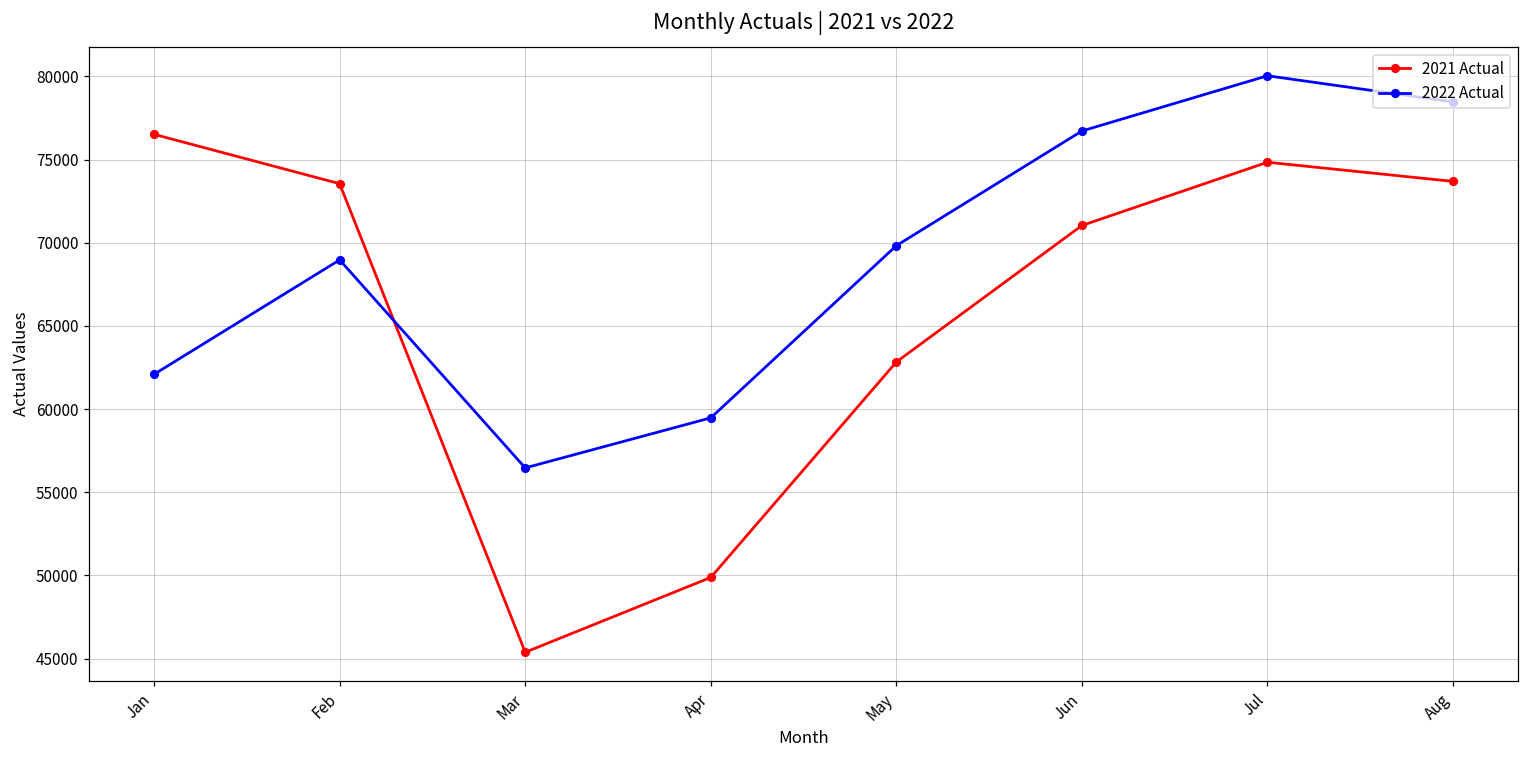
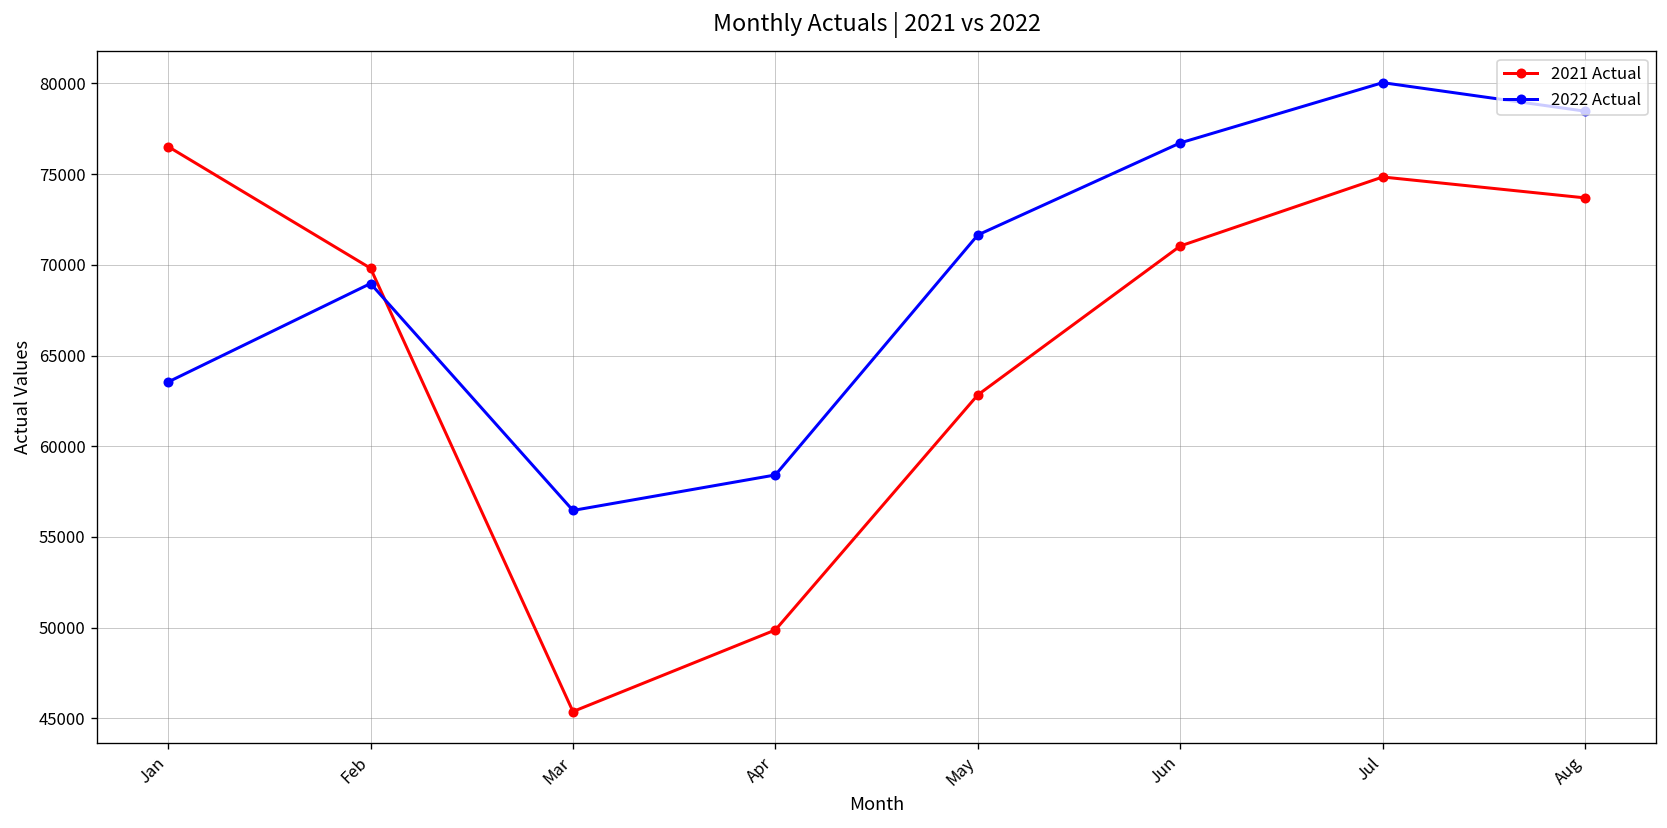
  {
    "2021 Actual": {
      "Jan": 76500,
-     "Feb": 73500,
+     "Feb": 69800,
      "Mar": 45400,
      "Apr": 49900,
      "May": 62800,
      "Jun": 71000,
      "Jul": 74800,
      "Aug": 73700
    },
    "2022 Actual": {
-     "Jan": 62100,
+     "Jan": 63500,
      "Feb": 69000,
      "Mar": 56500,
-     "Apr": 59500,
-     "May": 69800,
+     "Apr": 58400,
+     "May": 71600,
      "Jun": 76700,
      "Jul": 80000
    }
  }
